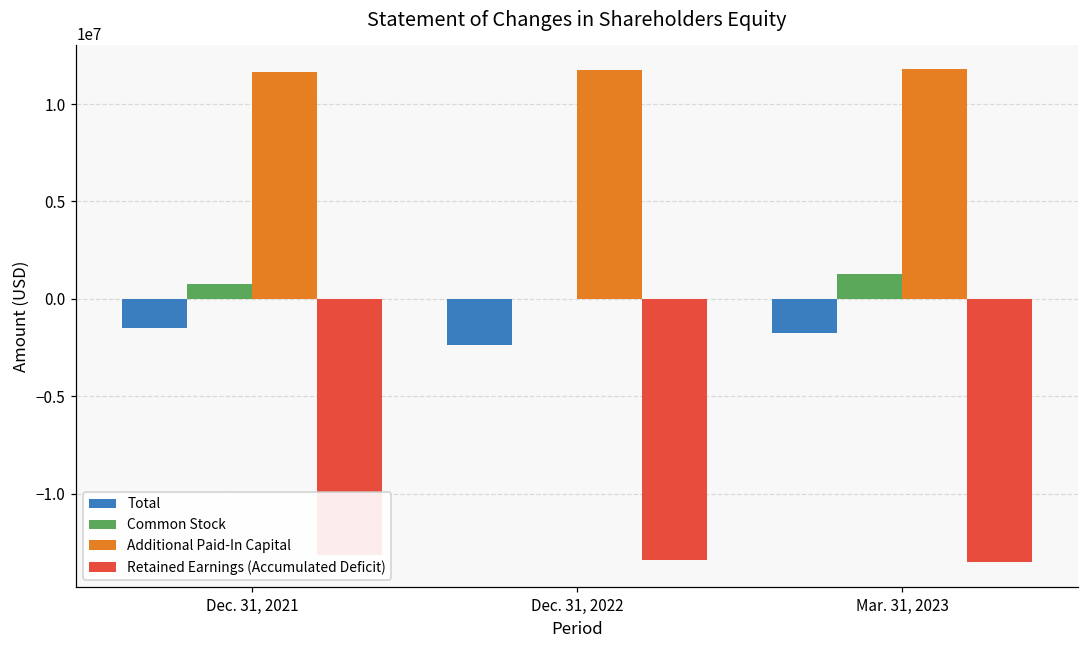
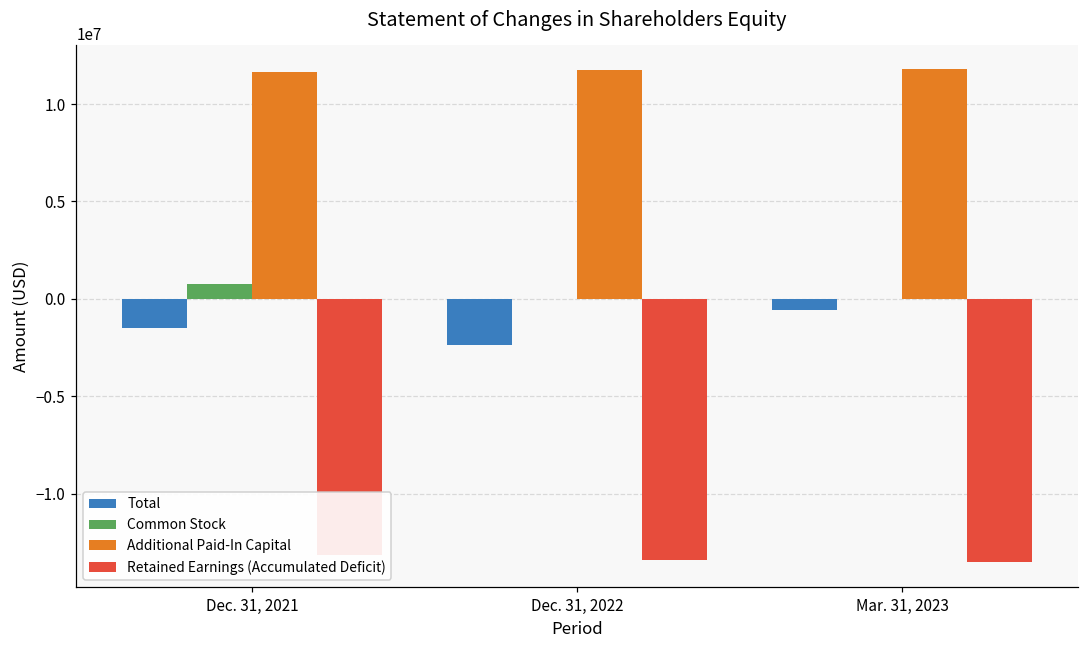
  {
    "Total": {
      "Dec. 31, 2021": -1500000,
      "Dec. 31, 2022": -2300000,
-     "Mar. 31, 2023": -1700000
+     "Mar. 31, 2023": -600000
    },
    "Common Stock": {
      "Dec. 31, 2021": 700000,
-     "Mar. 31, 2023": 1300000
+     "Mar. 31, 2023": 0
    }
  }
